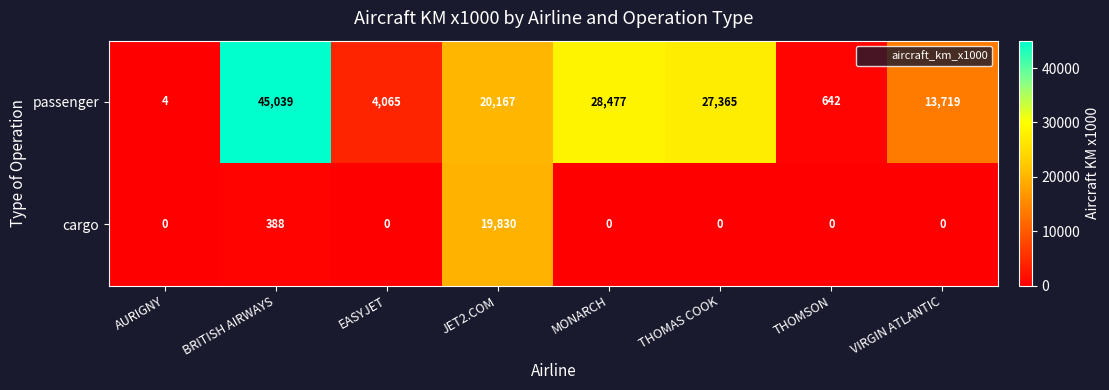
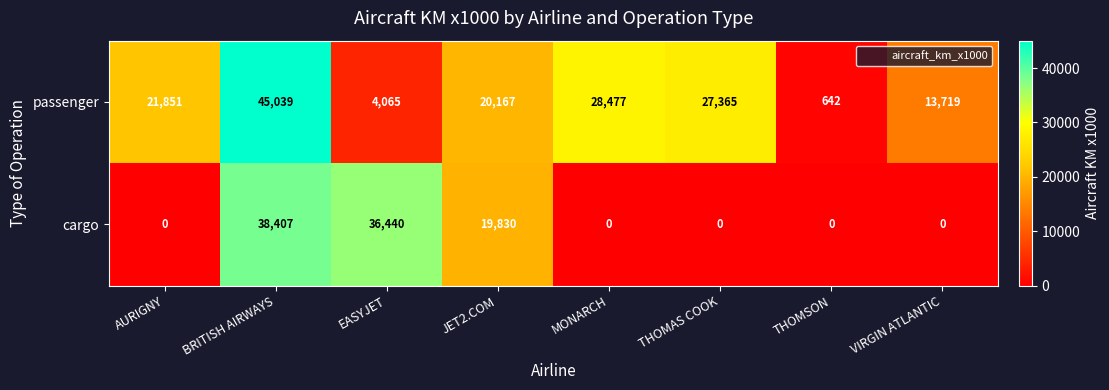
  {
    "passenger": {
-     "AURIGNY": "4",
+     "AURIGNY": "21,851",
      "BRITISH AIRWAYS": "45,039",
      "EASYJET": "4,065",
      "JET2.COM": "20,167",
      "MONARCH": "28,477",
      "THOMAS COOK": "27,365",
      "THOMSON": "642",
      "VIRGIN ATLANTIC": "13,719"
    },
    "cargo": {
      "AURIGNY": "0",
-     "BRITISH AIRWAYS": "388",
-     "EASYJET": "0",
+     "BRITISH AIRWAYS": "38,407",
+     "EASYJET": "36,440",
      "JET2.COM": "19,830",
      "MONARCH": "0",
      "THOMAS COOK": "0",
      "THOMSON": "0",
      "VIRGIN ATLANTIC": "0"
    }
  }
